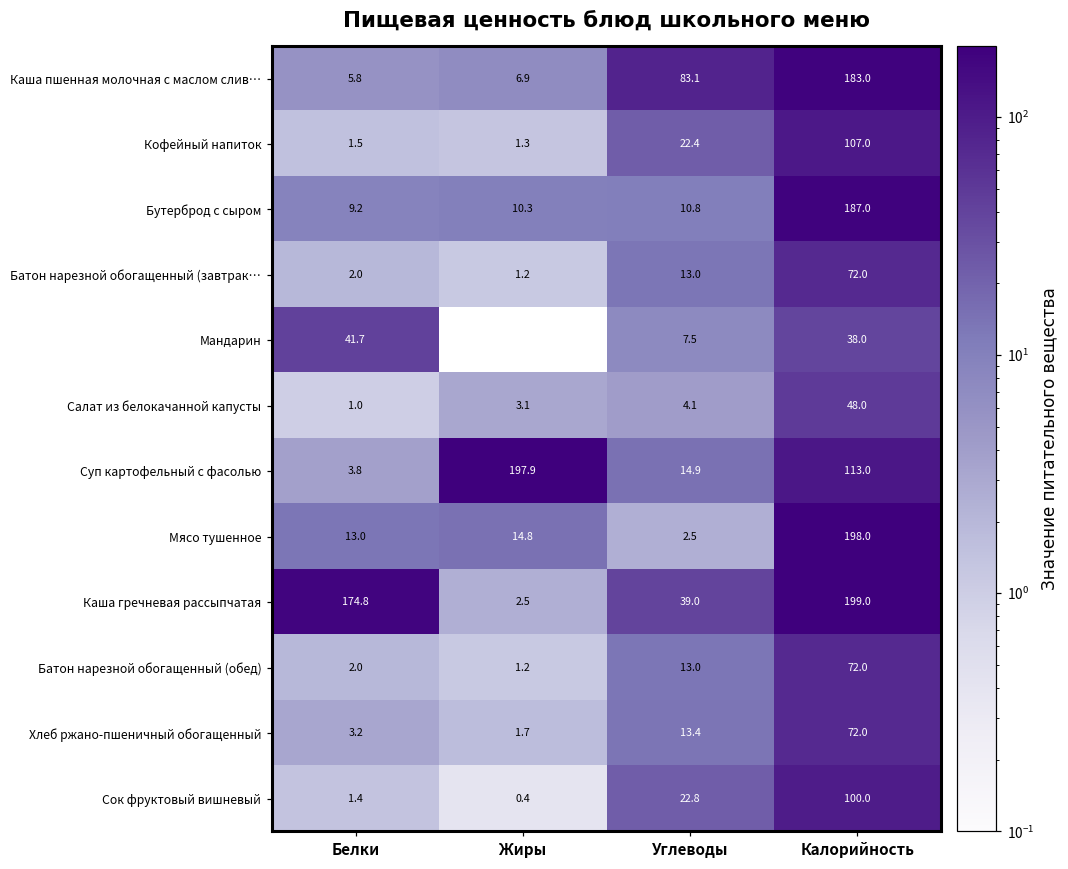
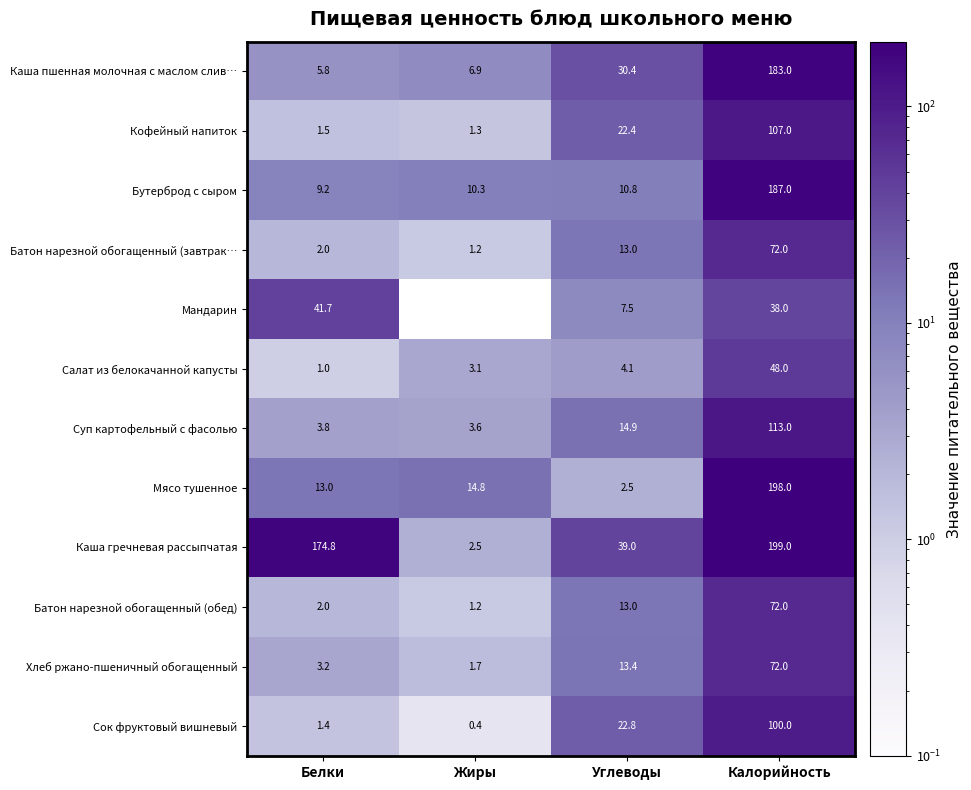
  {
    "Каша пшенная молочная с маслом слив…": {
      "Белки": 5.8,
      "Жиры": 6.9,
-     "Углеводы": 83.1,
+     "Углеводы": 30.4,
      "Калорийность": 183.0
    },
    "Кофейный напиток": {
      "Белки": 1.5,
      "Жиры": 1.3,
      "Углеводы": 22.4,
      "Калорийность": 107.0
    },
    "Бутерброд с сыром": {
      "Белки": 9.2,
      "Жиры": 10.3,
      "Углеводы": 10.8,
      "Калорийность": 187.0
    },
    "Батон нарезной обогащенный (завтрак…": {
      "Белки": 2.0,
      "Жиры": 1.2,
      "Углеводы": 13.0,
      "Калорийность": 72.0
    },
    "Мандарин": {
      "Белки": 41.7,
      "Углеводы": 7.5,
      "Калорийность": 38.0
    },
    "Салат из белокачанной капусты": {
      "Белки": 1.0,
      "Жиры": 3.1,
      "Углеводы": 4.1,
      "Калорийность": 48.0
    },
    "Суп картофельный с фасолью": {
      "Белки": 3.8,
-     "Жиры": 197.9,
+     "Жиры": 3.6,
      "Углеводы": 14.9,
      "Калорийность": 113.0
    },
    "Мясо тушенное": {
      "Белки": 13.0,
      "Жиры": 14.8,
      "Углеводы": 2.5,
      "Калорийность": 198.0
    },
    "Каша гречневая рассыпчатая": {
      "Белки": 174.8,
      "Жиры": 2.5,
      "Углеводы": 39.0,
      "Калорийность": 199.0
    },
    "Батон нарезной обогащенный (обед)": {
      "Белки": 2.0,
      "Жиры": 1.2,
      "Углеводы": 13.0,
      "Калорийность": 72.0
    },
    "Хлеб ржано-пшеничный обогащенный": {
      "Белки": 3.2,
      "Жиры": 1.7,
      "Углеводы": 13.4,
      "Калорийность": 72.0
    },
    "Сок фруктовый вишневый": {
      "Белки": 1.4,
      "Жиры": 0.4,
      "Углеводы": 22.8,
      "Калорийность": 100.0
    }
  }
